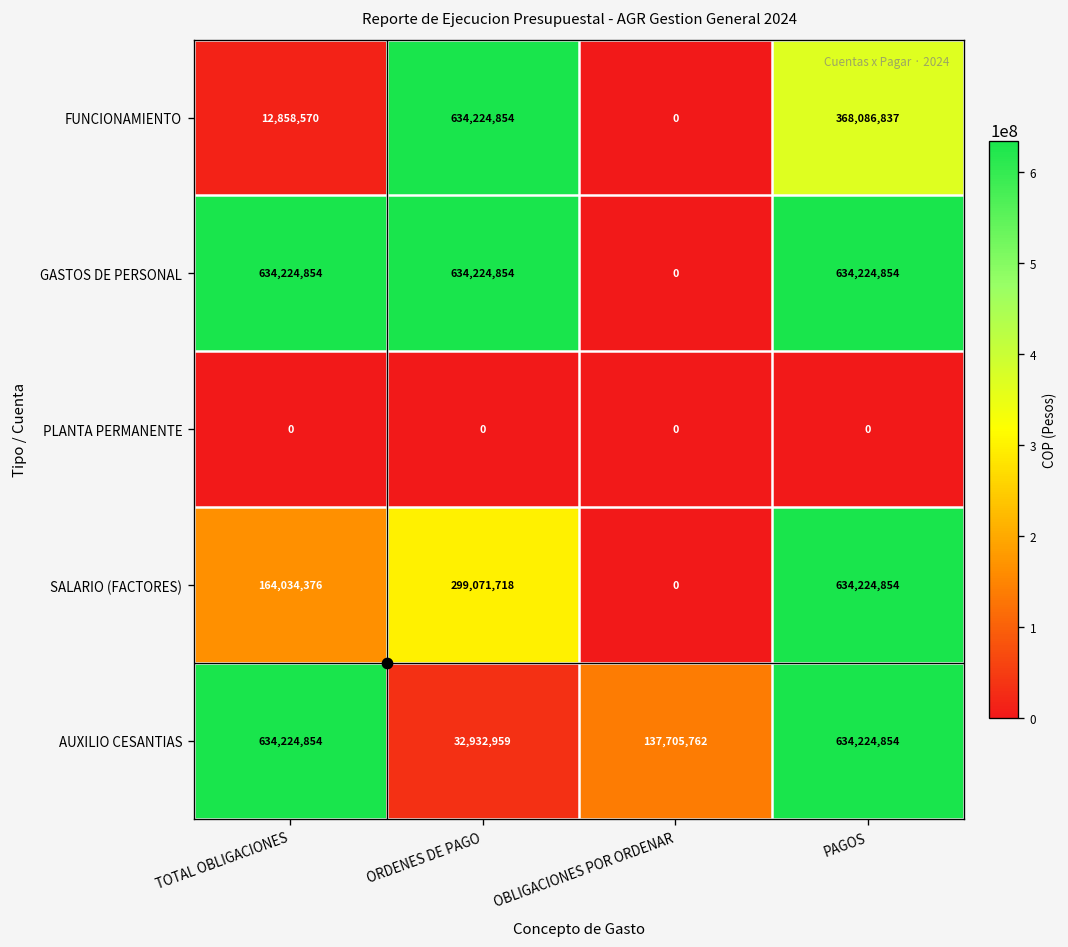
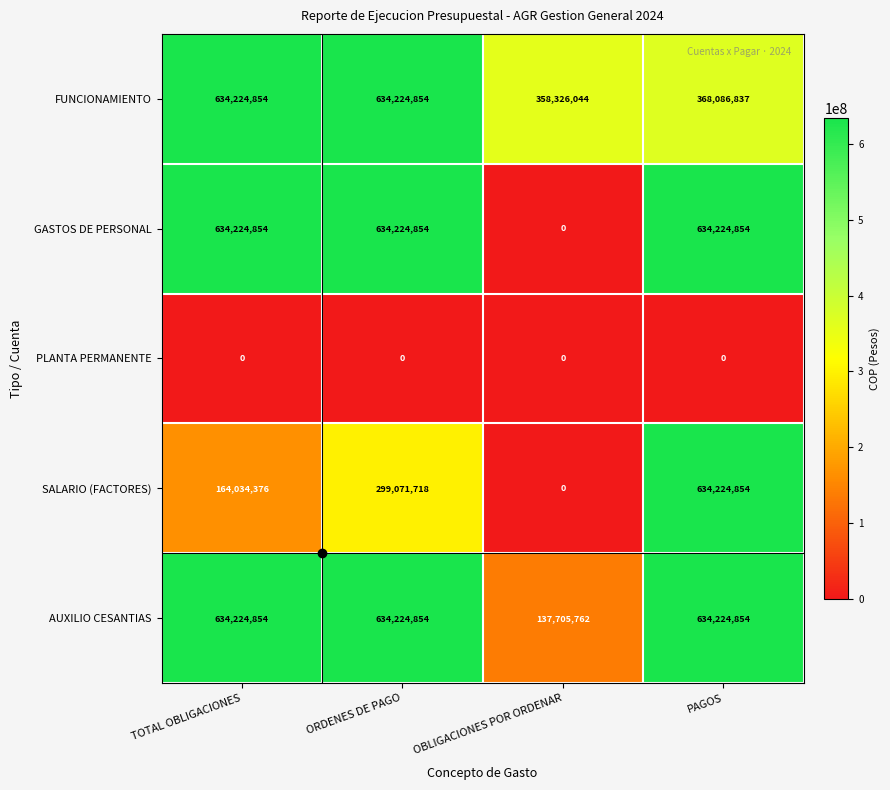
  {
    "FUNCIONAMIENTO": {
-     "TOTAL OBLIGACIONES": "12,858,570",
+     "TOTAL OBLIGACIONES": "634,224,854",
      "ORDENES DE PAGO": "634,224,854",
-     "OBLIGACIONES POR ORDENAR": "0"
+     "OBLIGACIONES POR ORDENAR": "358,326,044"
    },
    "GASTOS DE PERSONAL": {
      "TOTAL OBLIGACIONES": "634,224,854",
      "ORDENES DE PAGO": "634,224,854",
      "OBLIGACIONES POR ORDENAR": "0",
      "PAGOS": "634,224,854"
    },
    "PLANTA PERMANENTE": {
      "TOTAL OBLIGACIONES": "0",
      "ORDENES DE PAGO": "0",
      "OBLIGACIONES POR ORDENAR": "0",
      "PAGOS": "0"
    },
    "SALARIO (FACTORES)": {
      "TOTAL OBLIGACIONES": "164,034,376",
      "ORDENES DE PAGO": "299,071,718",
      "OBLIGACIONES POR ORDENAR": "0",
      "PAGOS": "634,224,854"
    },
    "AUXILIO CESANTIAS": {
      "TOTAL OBLIGACIONES": "634,224,854",
-     "ORDENES DE PAGO": "32,932,959",
+     "ORDENES DE PAGO": "634,224,854",
      "OBLIGACIONES POR ORDENAR": "137,705,762",
      "PAGOS": "634,224,854"
    }
  }
